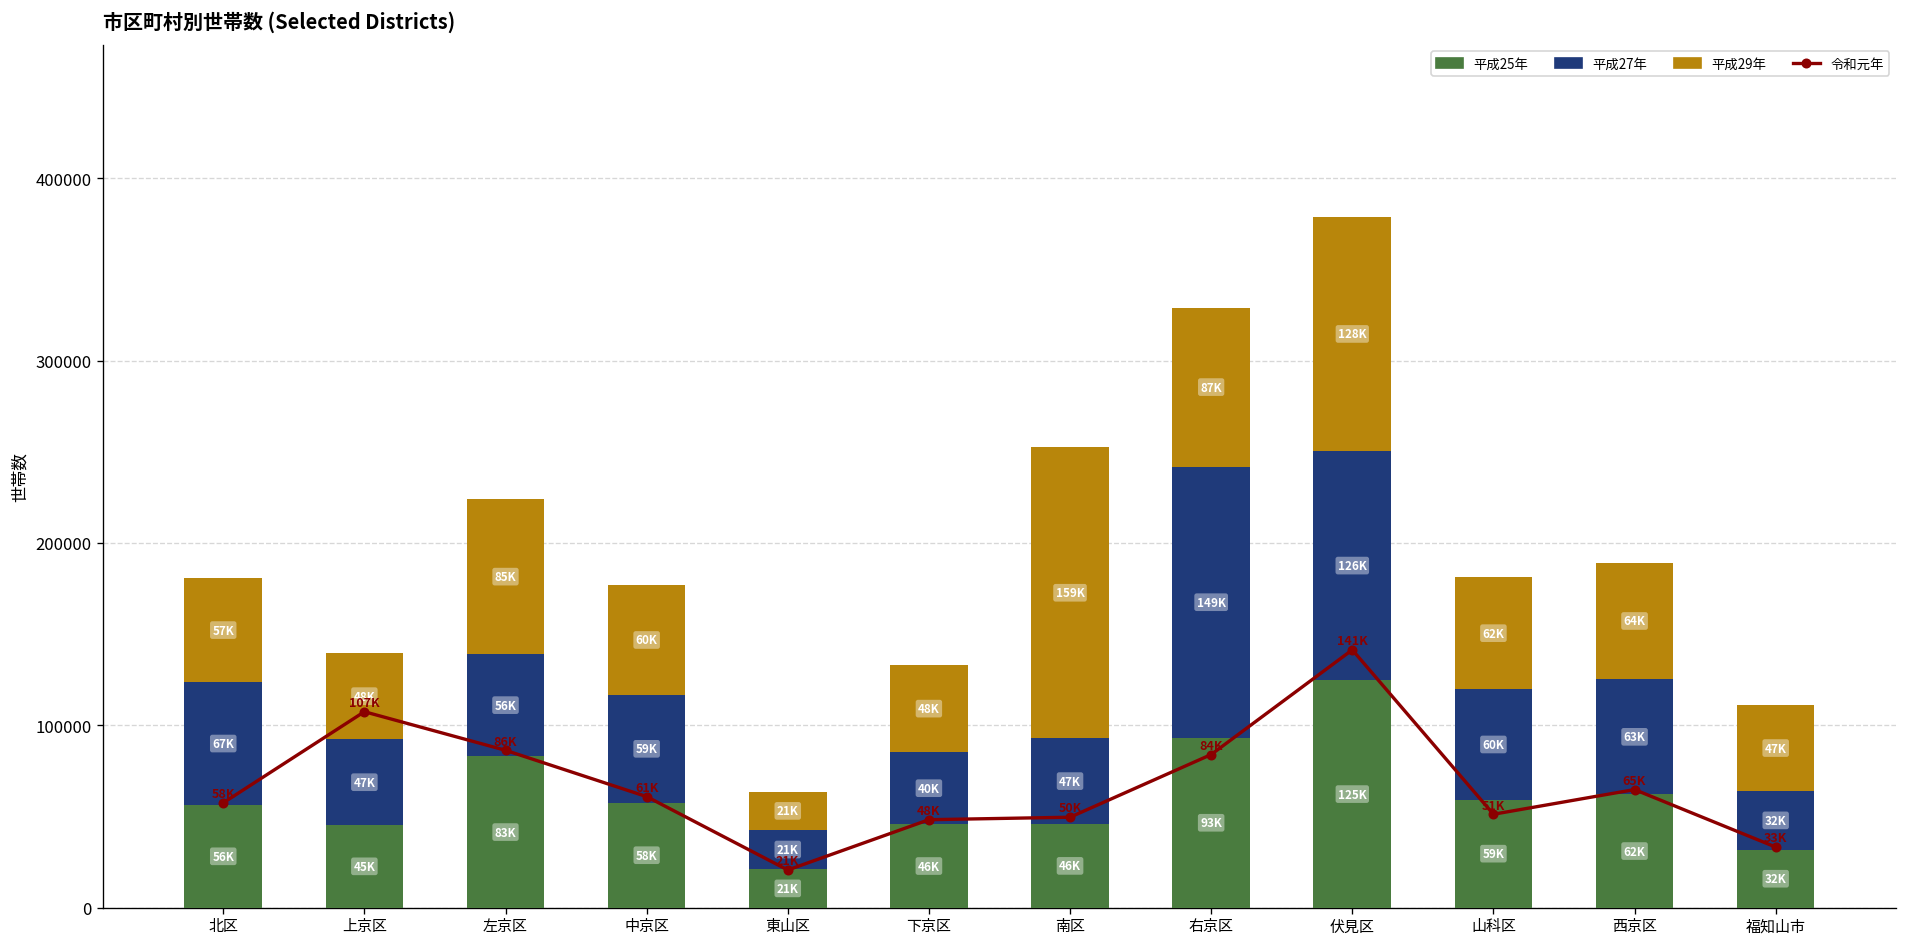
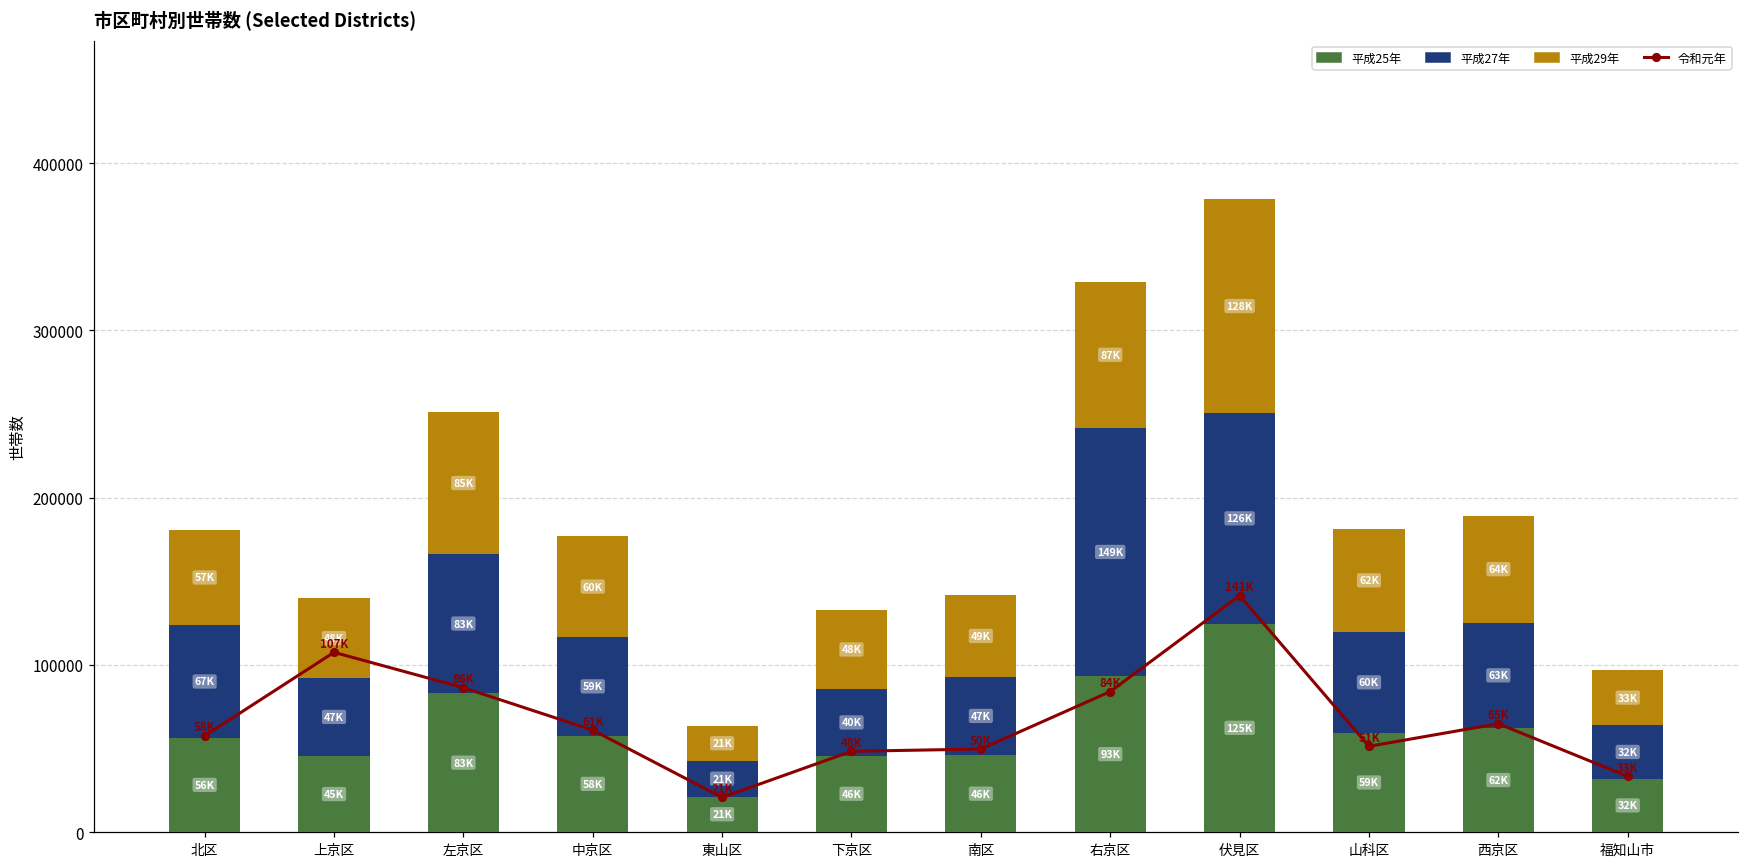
  {
    "令和元年": {
      "北区": "58K",
      "左京区": "86K",
      "中京区": "61K",
      "下京区": "48K",
      "南区": "50K",
      "右京区": "84K",
      "伏見区": "141K",
      "山科区": "51K",
      "西京区": "65K",
      "福知山市": "33K"
    },
    "平成27年": {
-     "左京区": "56K"
+     "左京区": "83K"
    },
    "平成29年": {
-     "南区": "159K",
-     "福知山市": "47K"
+     "南区": "49K",
+     "福知山市": "33K"
    }
  }
